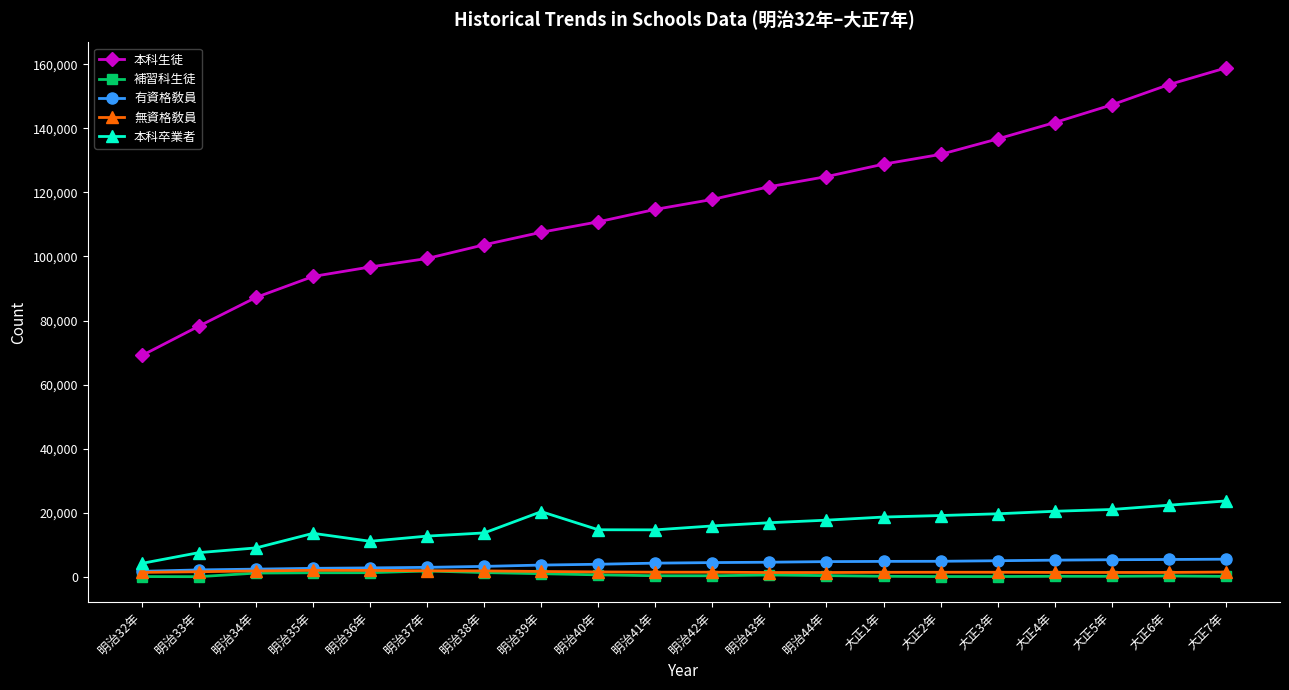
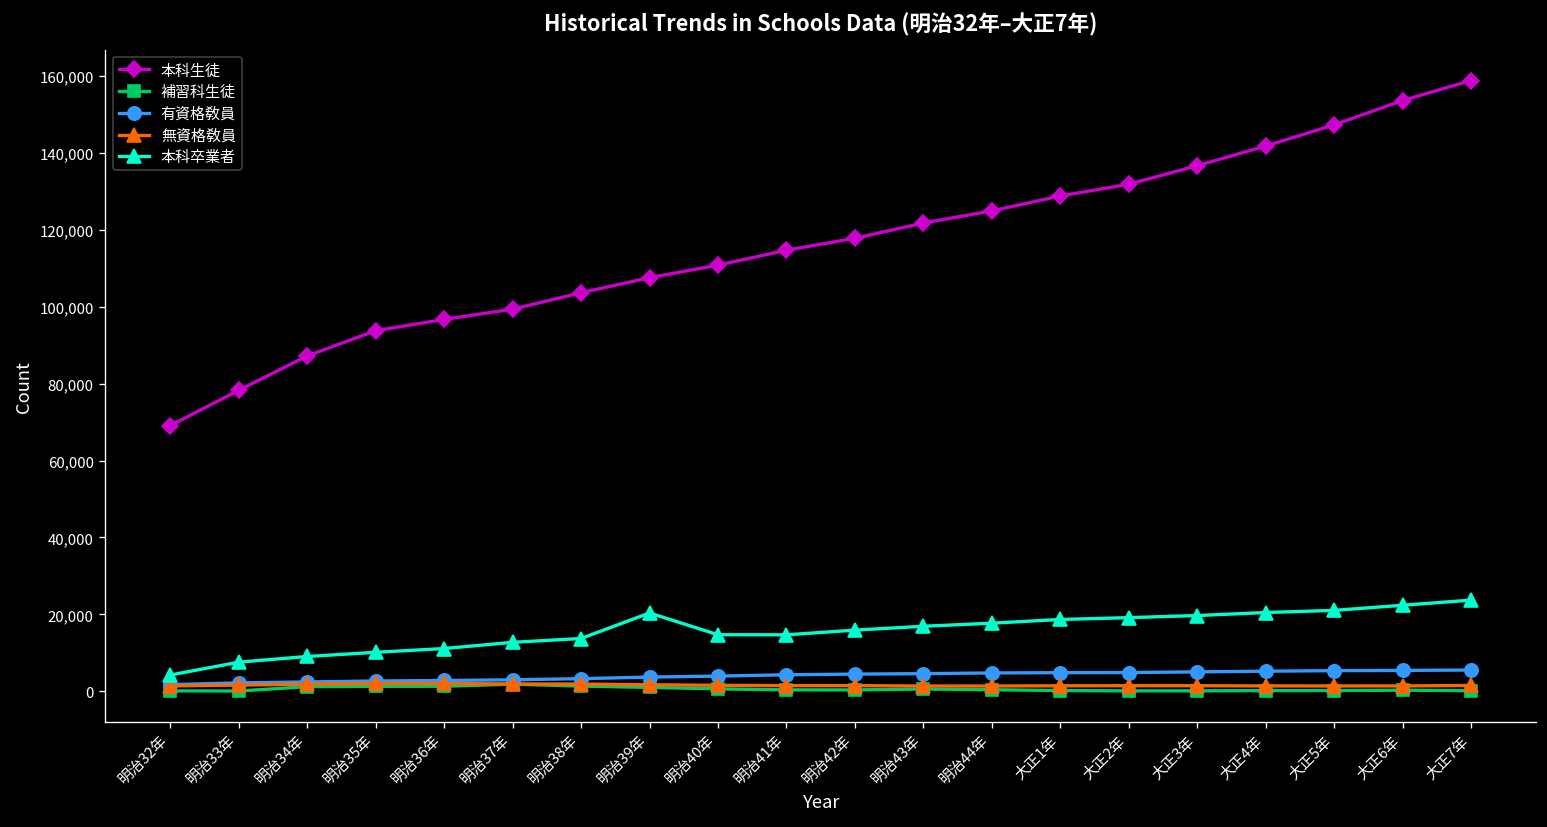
  {
    "本科生徒": {
      "明治32年": "69,000",
      "明治33年": "78,000",
      "明治34年": "87,000",
      "明治35年": "94,000",
      "明治36年": "97,000",
      "明治37年": "99,000",
      "明治38年": "104,000",
      "明治39年": "108,000",
      "明治40年": "111,000",
      "明治41年": "115,000",
      "明治42年": "118,000",
      "明治43年": "122,000",
      "明治44年": "125,000",
      "大正1年": "129,000",
      "大正2年": "132,000",
      "大正3年": "137,000",
      "大正4年": "142,000",
      "大正5年": "147,000",
      "大正6年": "154,000",
      "大正7年": "159,000"
    },
    "補習科生徒": {
      "明治32年": "0",
      "明治33年": "0",
      "明治40年": "1,000",
      "明治41年": "0",
      "明治42年": "0",
      "明治44年": "0",
      "大正1年": "0",
      "大正2年": "0",
      "大正3年": "0",
      "大正4年": "0",
      "大正5年": "0",
      "大正6年": "0",
      "大正7年": "0"
    },
    "有資格敎員": {
      "明治37年": "3,000",
      "明治38年": "3,000",
      "明治39年": "4,000",
      "明治40年": "4,000",
      "明治41年": "4,000",
      "明治42年": "4,000",
      "明治43年": "5,000",
      "明治44年": "5,000",
      "大正1年": "5,000",
      "大正2年": "5,000",
      "大正3年": "5,000",
      "大正4年": "5,000",
      "大正5年": "5,000",
      "大正6年": "5,000",
      "大正7年": "6,000"
    },
    "無資格敎員": {
      "明治40年": "2,000",
      "明治41年": "1,000",
      "明治42年": "1,000",
      "明治44年": "1,000",
      "大正1年": "1,000",
      "大正2年": "1,000",
      "大正3年": "1,000",
      "大正4年": "1,000",
      "大正5年": "1,000",
      "大正6年": "1,000",
      "大正7年": "1,000"
    },
    "本科卒業者": {
      "明治32年": "4,000",
      "明治33年": "8,000",
      "明治34年": "9,000",
-     "明治35年": "14,000",
+     "明治35年": "10,000",
      "明治36年": "11,000",
      "明治37年": "13,000",
      "明治38年": "14,000",
      "明治39年": "20,000",
      "明治40年": "15,000",
      "明治41年": "15,000",
      "明治42年": "16,000",
      "明治43年": "17,000",
      "明治44年": "18,000",
      "大正1年": "19,000",
      "大正2年": "19,000",
      "大正3年": "20,000",
      "大正4年": "20,000",
      "大正5年": "21,000",
      "大正6年": "22,000",
      "大正7年": "24,000"
    }
  }
